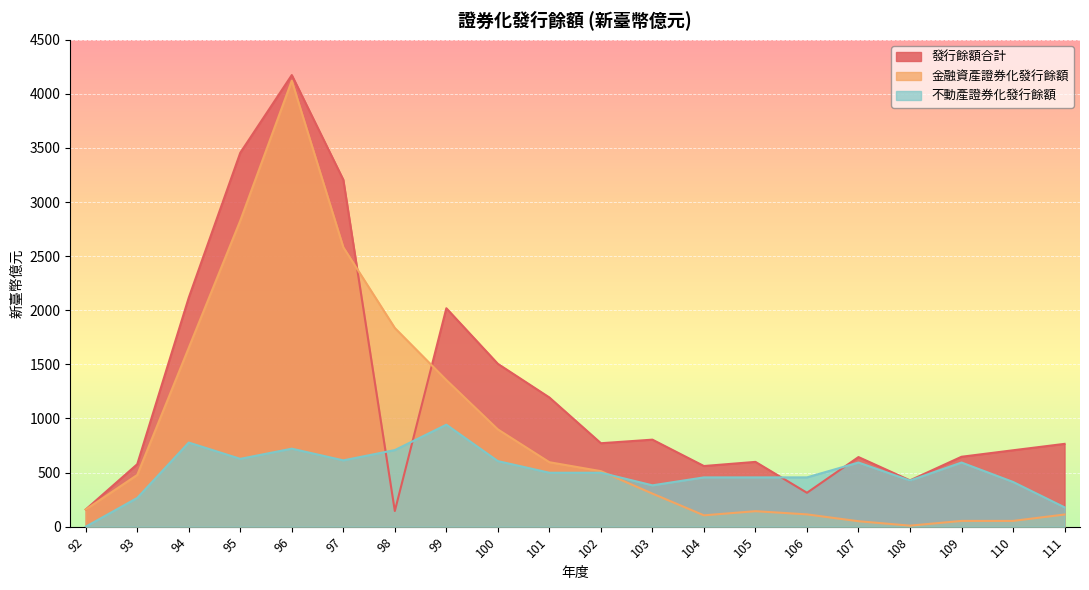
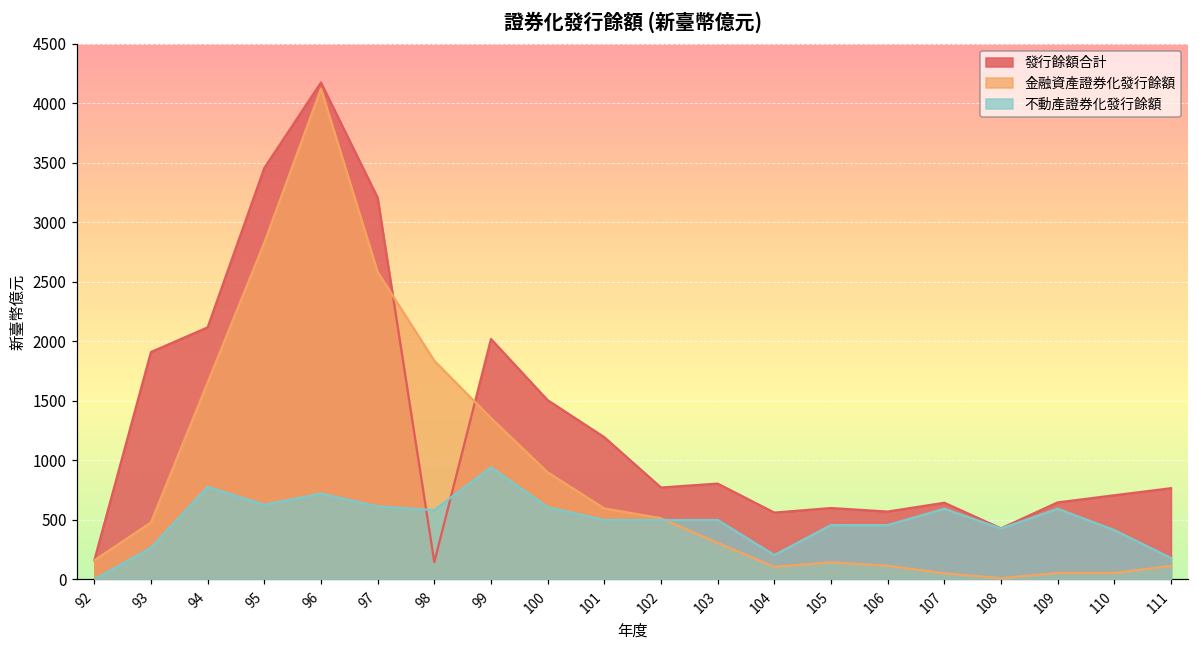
  {
    "發行餘額合計": {
-     "93": 580,
+     "93": 1910,
      "94": 2120,
      "95": 3460,
      "96": 4170,
      "97": 3210,
      "98": 140,
      "99": 2020,
      "100": 1510,
      "101": 1190,
      "102": 770,
      "103": 800,
      "104": 560,
      "105": 600,
-     "106": 310,
+     "106": 570,
      "107": 640,
      "109": 650,
      "110": 710,
      "111": 770
    },
    "金融資產證券化發行餘額": {
      "93": 480,
      "94": 1650,
      "95": 2830,
      "96": 4120,
      "97": 2580,
      "98": 1840,
      "99": 1360,
      "100": 900,
      "101": 600,
      "103": 310,
      "104": 100,
      "105": 140,
      "106": 110,
      "107": 50,
      "108": 10,
      "109": 50,
      "110": 50,
      "111": 110
    },
    "不動產證券化發行餘額": {
      "92": 0,
      "93": 270,
      "94": 780,
      "95": 630,
      "96": 720,
      "97": 610,
-     "98": 710,
+     "98": 580,
      "99": 940,
      "100": 610,
      "101": 500,
-     "103": 380,
-     "104": 460,
+     "103": 500,
+     "104": 200,
      "105": 460,
      "106": 460,
      "107": 590,
      "109": 590,
      "110": 410,
      "111": 180
    }
  }
